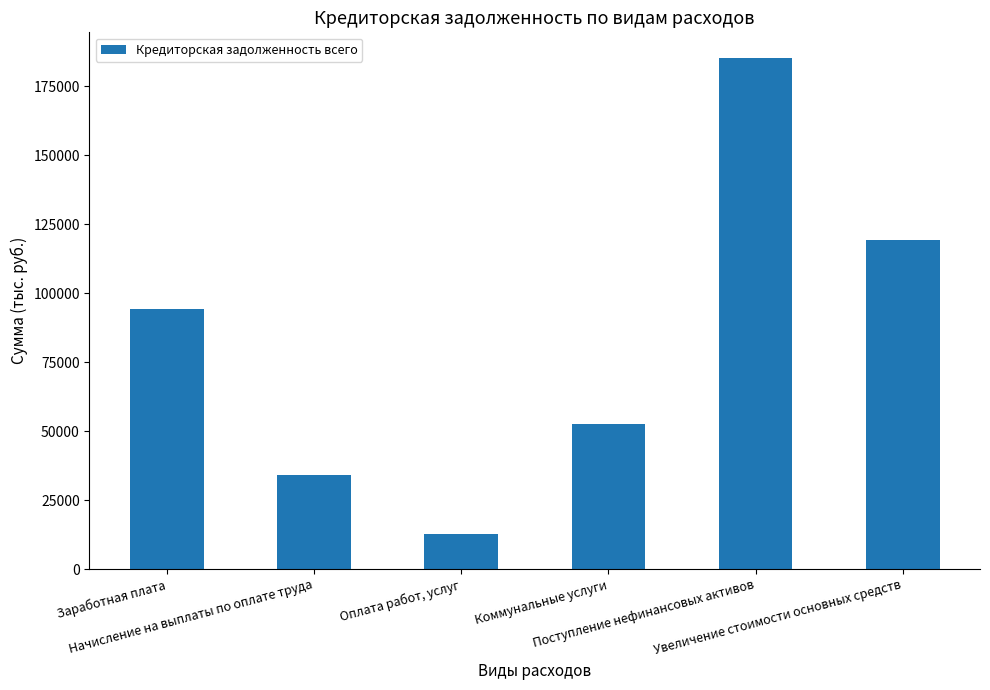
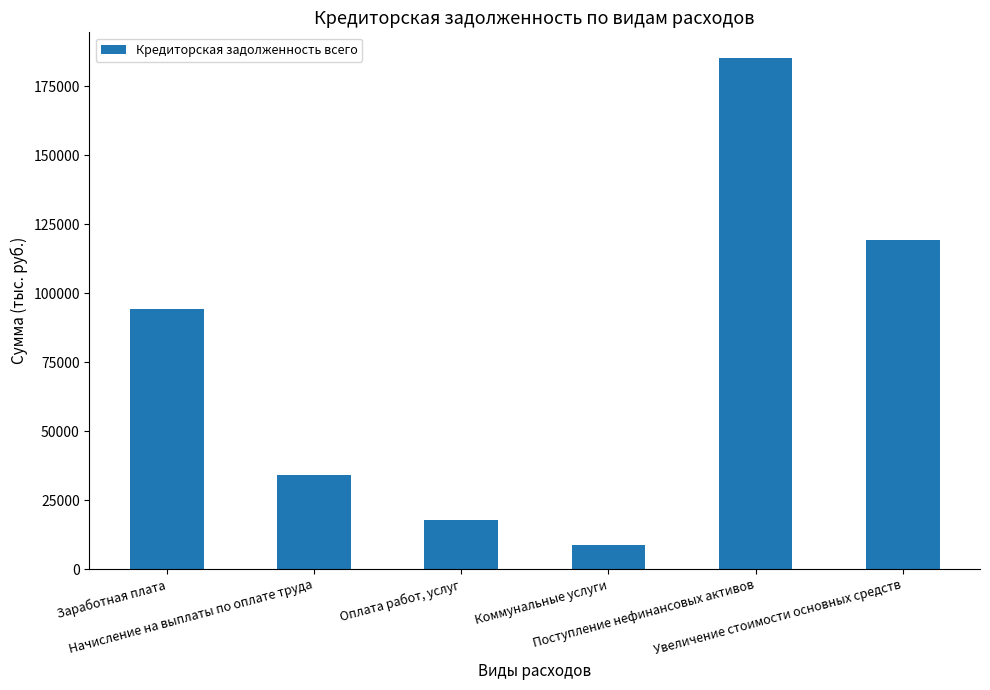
  {
    "Заработная плата": 94000,
    "Начисление на выплаты по оплате труда": 34000,
-   "Оплата работ, услуг": 13000,
-   "Коммунальные услуги": 53000,
+   "Оплата работ, услуг": 18000,
+   "Коммунальные услуги": 9000,
    "Поступление нефинансовых активов": 185000,
    "Увеличение стоимости основных средств": 119000
  }
